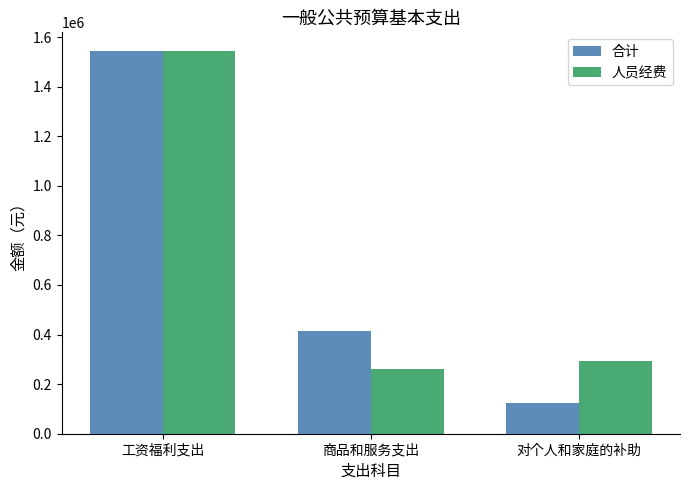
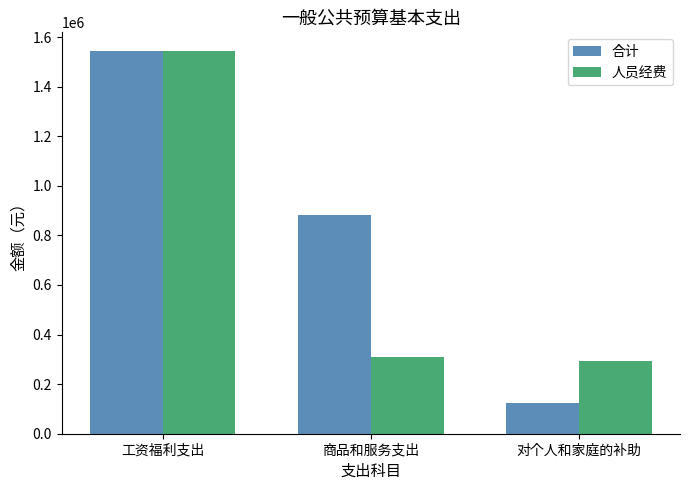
  {
    "合计": {
      "工资福利支出": 1540000,
-     "商品和服务支出": 410000,
+     "商品和服务支出": 880000,
      "对个人和家庭的补助": 120000
    },
    "人员经费": {
      "工资福利支出": 1540000,
-     "商品和服务支出": 260000,
+     "商品和服务支出": 310000,
      "对个人和家庭的补助": 290000
    }
  }
